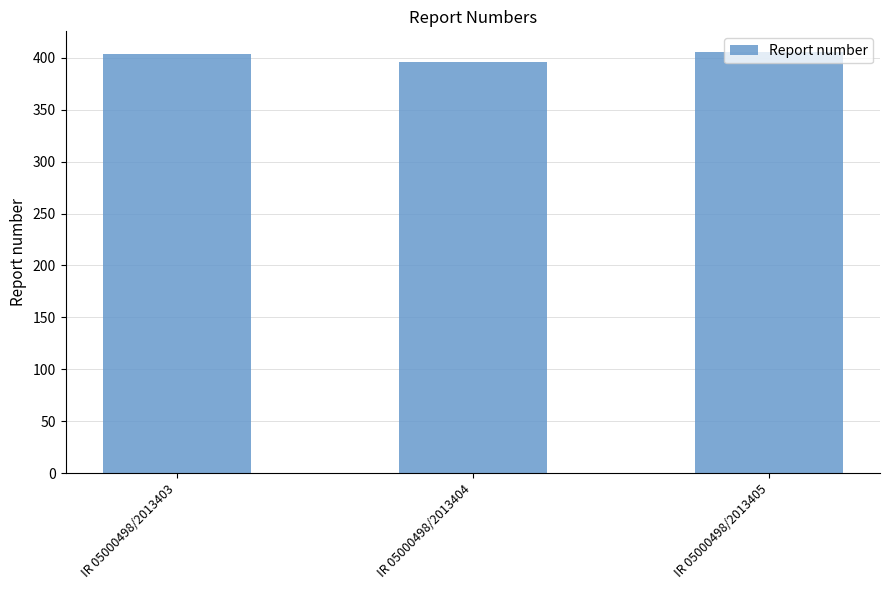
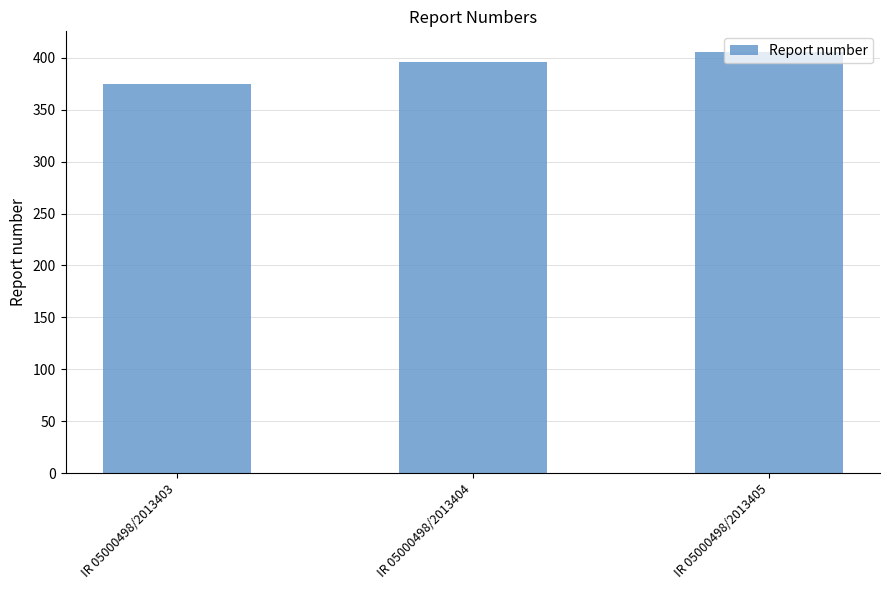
  {
-   "IR 05000498/2013403": 403,
+   "IR 05000498/2013403": 375,
    "IR 05000498/2013404": 396
  }
